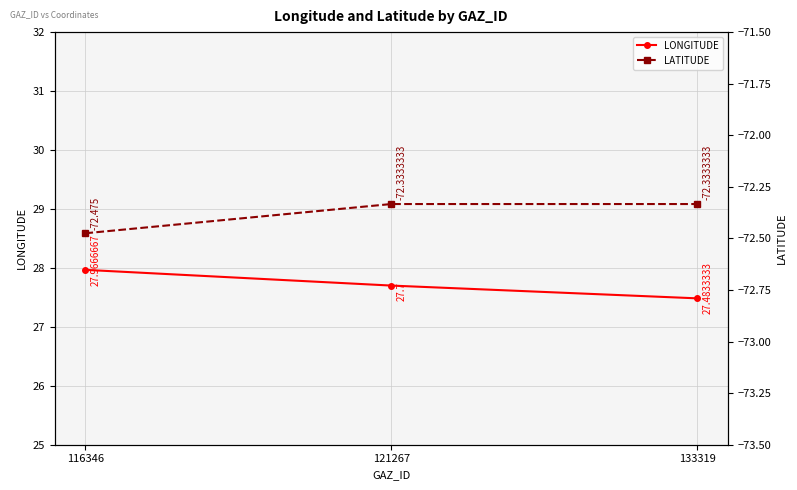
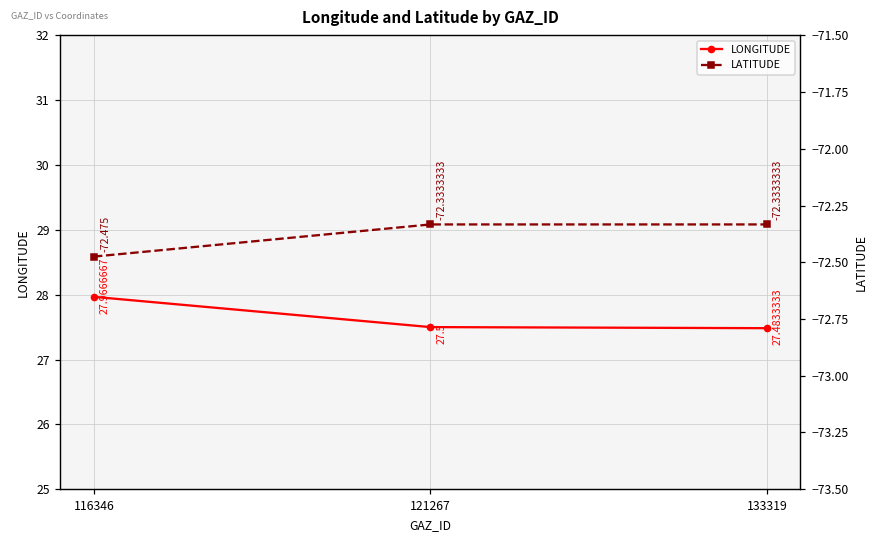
  {
    "LONGITUDE": {
      "116346": 27.9666667,
-     "121267": 27.7,
+     "121267": 27.5,
      "133319": 27.4833333
    },
    "LATITUDE": {
      "116346": -72.475,
      "121267": -72.3333333,
      "133319": -72.3333333
    }
  }
